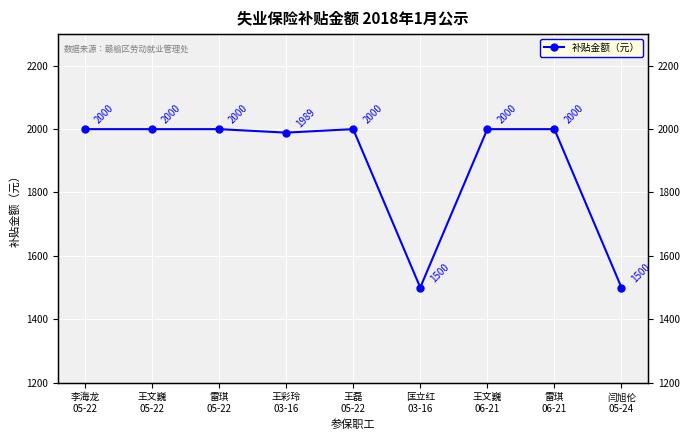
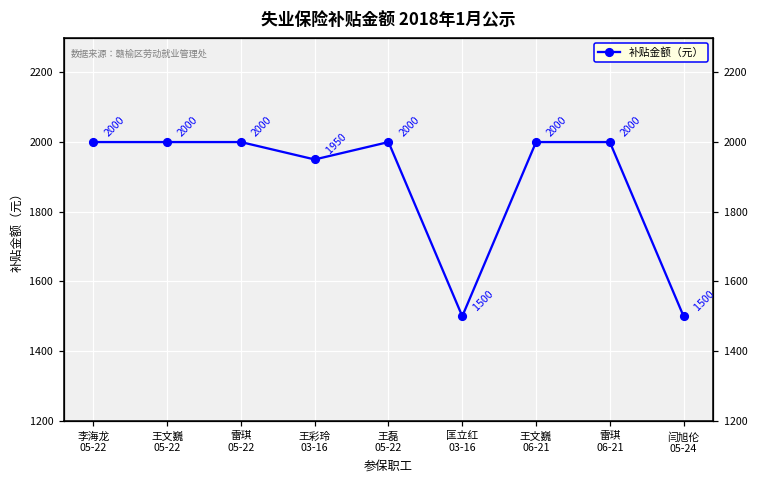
  {
    "李海龙 05-22": 2000,
    "王文巍 05-22": 2000,
    "雷琪 05-22": 2000,
-   "王彩玲 03-16": 1989,
+   "王彩玲 03-16": 1950,
    "王磊 05-22": 2000,
    "匡立红 03-16": 1500,
    "王文巍 06-21": 2000,
    "雷琪 06-21": 2000,
    "闫旭伦 05-24": 1500
  }
